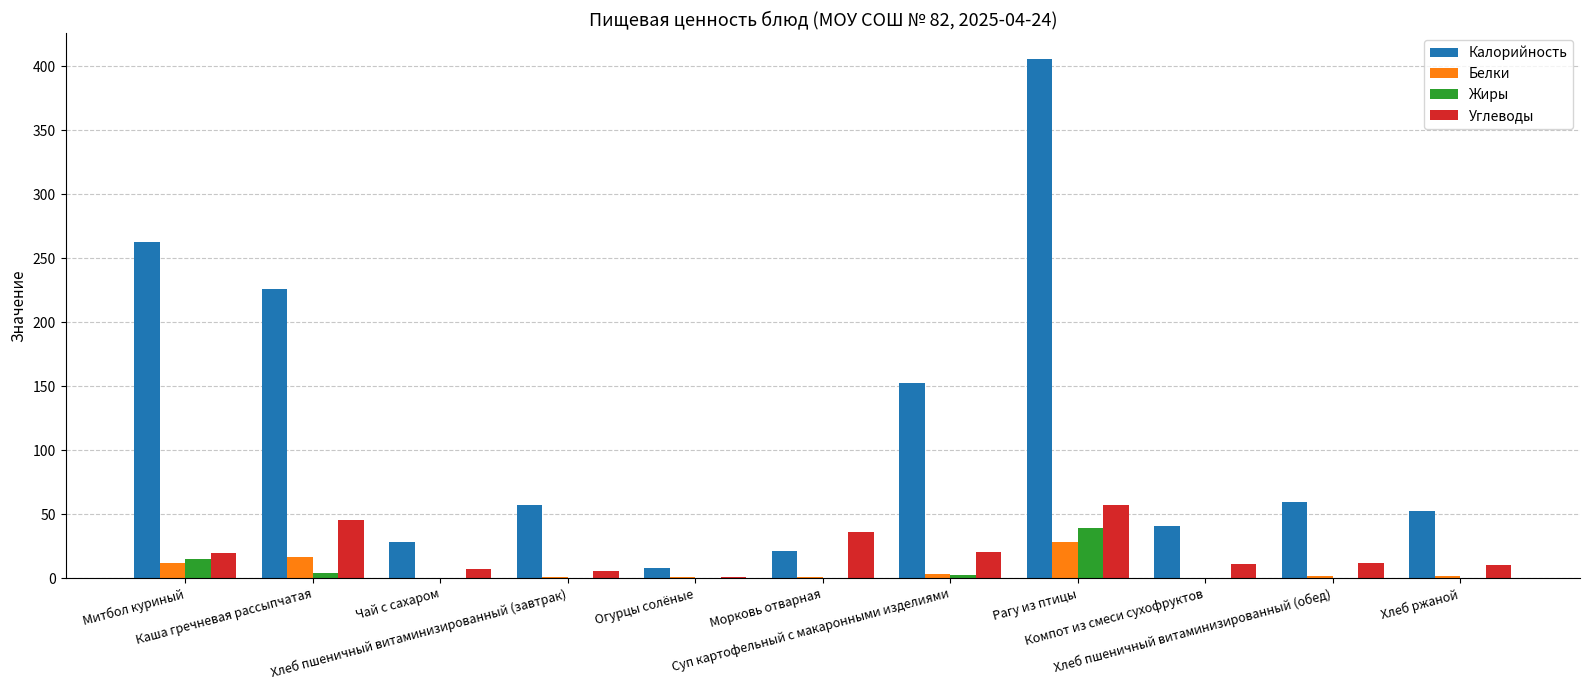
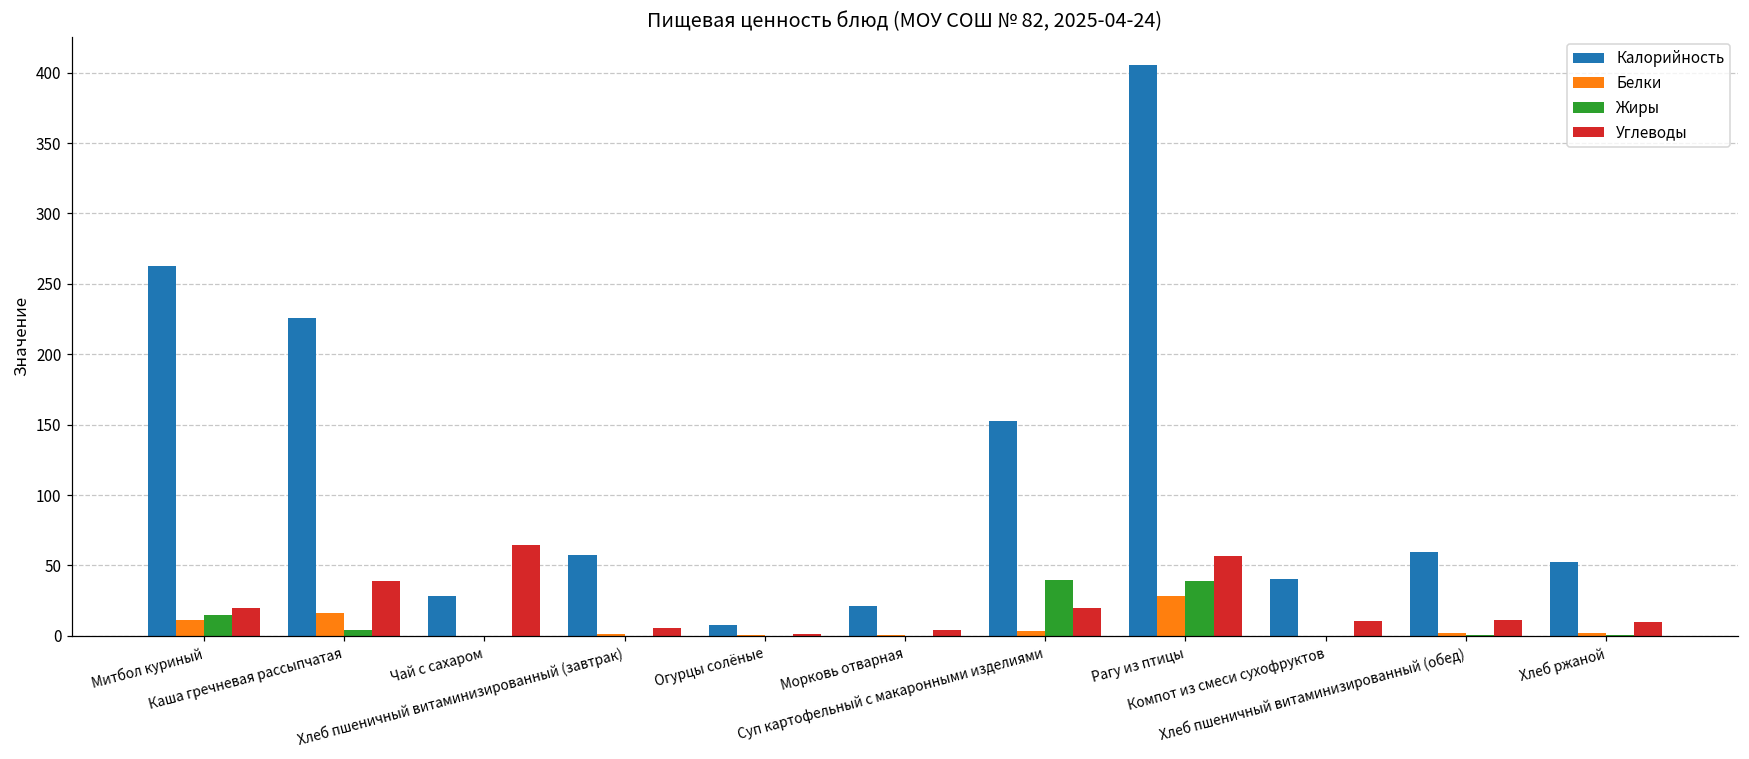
  {
    "Калорийность": {
      "Митбол куриный": 263,
      "Каша гречневая рассыпчатая": 226,
      "Чай с сахаром": 28,
      "Хлеб пшеничный витаминизированный (завтрак)": 57,
      "Огурцы солёные": 8,
      "Морковь отварная": 21,
      "Суп картофельный с макаронными изделиями": 152,
      "Рагу из птицы": 405,
      "Компот из смеси сухофруктов": 40,
      "Хлеб пшеничный витаминизированный (обед)": 60,
      "Хлеб ржаной": 52
    },
    "Белки": {
      "Митбол куриный": 11,
      "Каша гречневая рассыпчатая": 17,
      "Суп картофельный с макаронными изделиями": 3,
      "Рагу из птицы": 28,
      "Хлеб пшеничный витаминизированный (обед)": 2,
      "Хлеб ржаной": 2
    },
    "Жиры": {
      "Митбол куриный": 15,
      "Каша гречневая рассыпчатая": 4,
-     "Суп картофельный с макаронными изделиями": 3,
+     "Суп картофельный с макаронными изделиями": 40,
      "Рагу из птицы": 39,
      "Компот из смеси сухофруктов": 0
    },
    "Углеводы": {
      "Митбол куриный": 20,
-     "Каша гречневая рассыпчатая": 45,
-     "Чай с сахаром": 7,
+     "Каша гречневая рассыпчатая": 39,
+     "Чай с сахаром": 64,
      "Хлеб пшеничный витаминизированный (завтрак)": 6,
-     "Морковь отварная": 36,
+     "Морковь отварная": 4,
      "Суп картофельный с макаронными изделиями": 20,
      "Рагу из птицы": 57,
      "Компот из смеси сухофруктов": 11,
      "Хлеб пшеничный витаминизированный (обед)": 11,
      "Хлеб ржаной": 10
    }
  }
